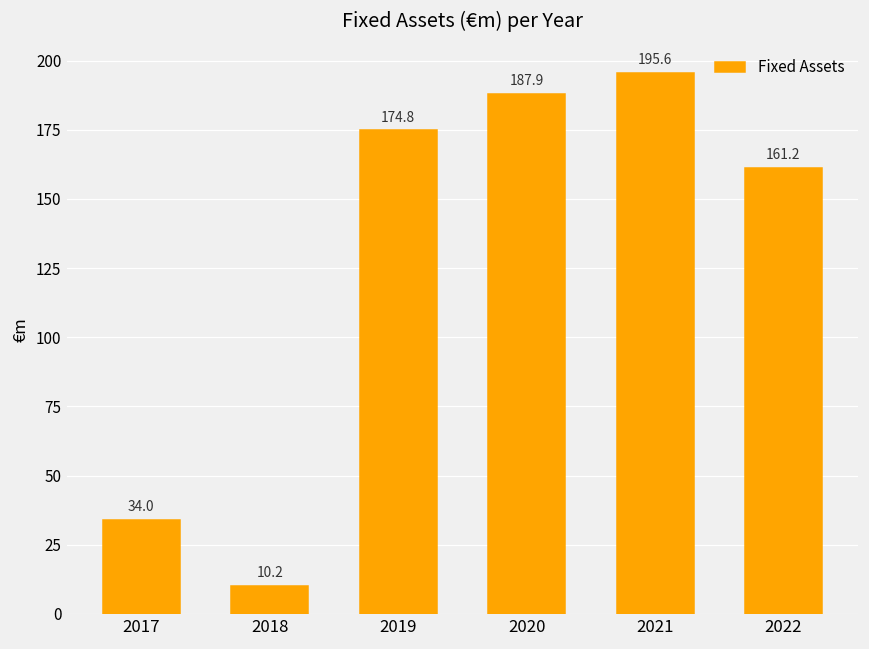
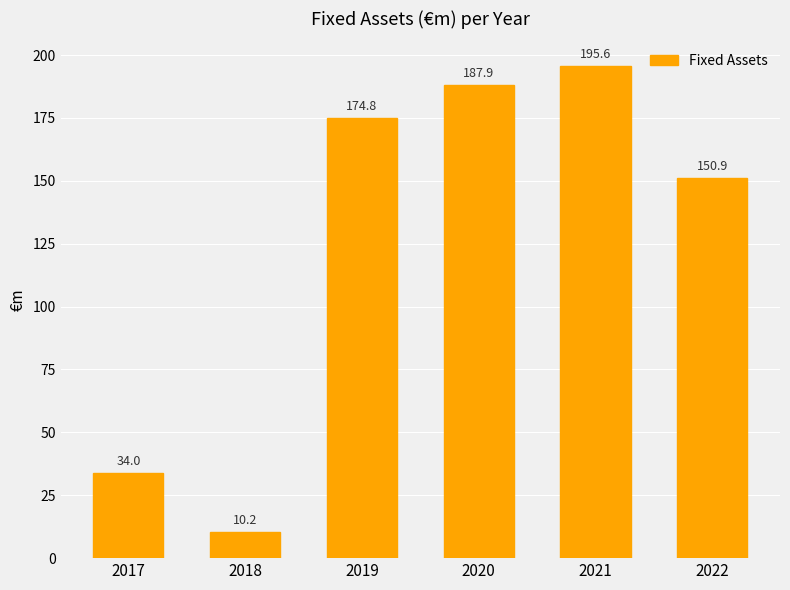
  {
    "2017": 34.0,
    "2018": 10.2,
    "2019": 174.8,
    "2020": 187.9,
    "2021": 195.6,
-   "2022": 161.2
+   "2022": 150.9
  }
